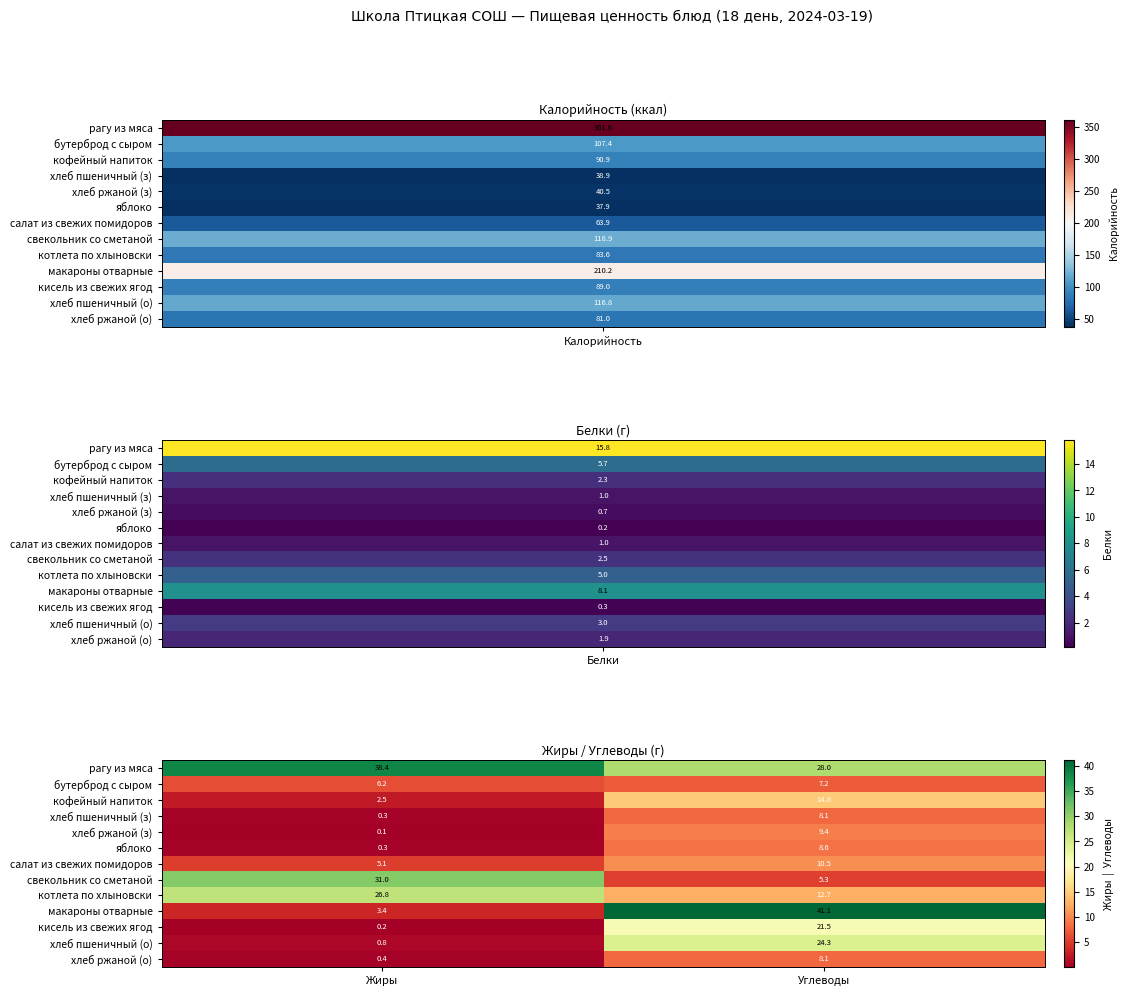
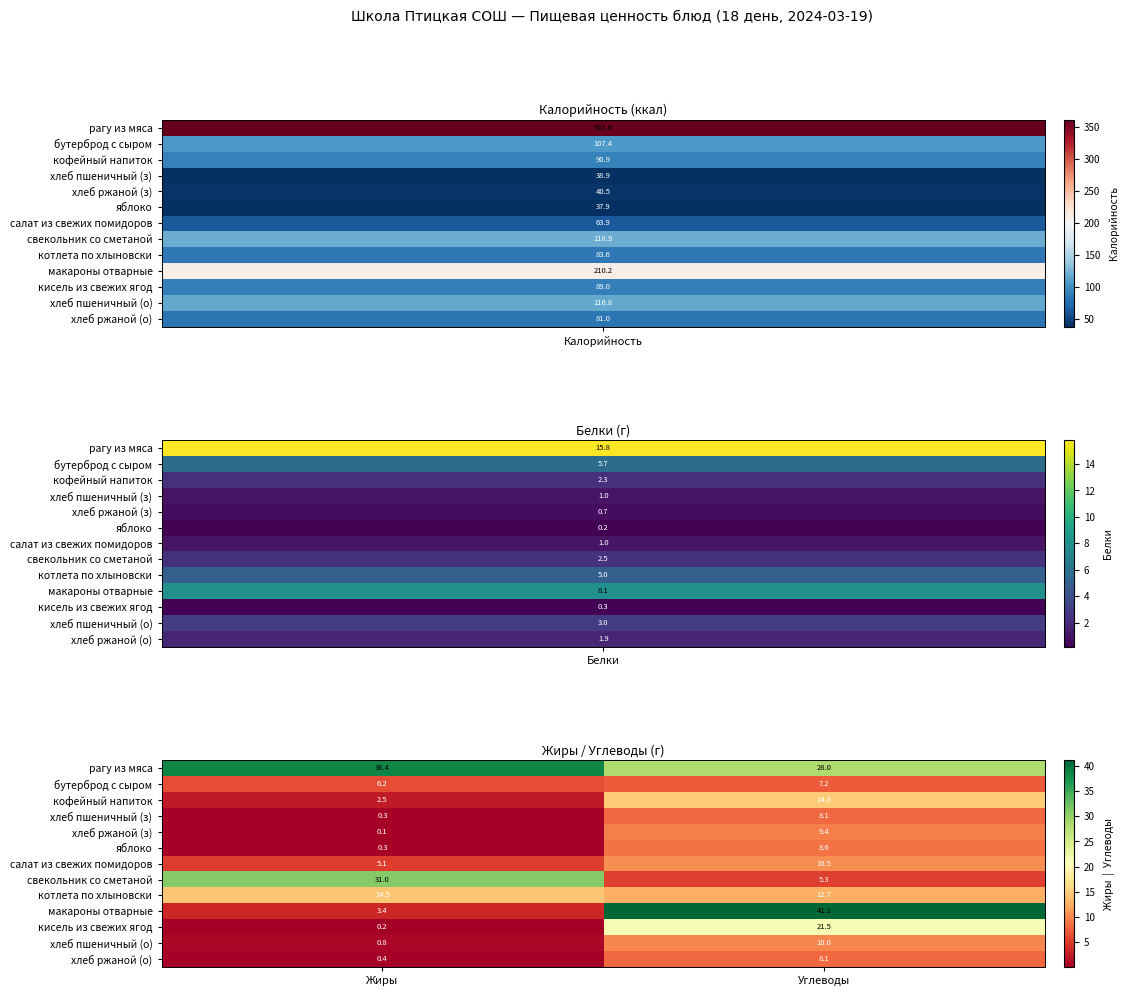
  {
    "Калорийность (ккал)": {
      "рагу из мяса": {
        "Калорийность": 361.6
      },
      "бутерброд с сыром": {
        "Калорийность": 107.4
      },
      "кофейный напиток": {
        "Калорийность": 90.9
      },
      "хлеб пшеничный (з)": {
        "Калорийность": 38.9
      },
      "хлеб ржаной (з)": {
        "Калорийность": 40.5
      },
      "яблоко": {
        "Калорийность": 37.9
      },
      "салат из свежих помидоров": {
        "Калорийность": 63.9
      },
      "свекольник со сметаной": {
        "Калорийность": 118.9
      },
      "котлета по хлыновски": {
        "Калорийность": 83.6
      },
      "макароны отварные": {
        "Калорийность": 210.2
      },
      "кисель из свежих ягод": {
        "Калорийность": 89.0
      },
      "хлеб пшеничный (о)": {
        "Калорийность": 116.8
      },
      "хлеб ржаной (о)": {
        "Калорийность": 81.0
      }
    },
    "Белки (г)": {
      "рагу из мяса": {
        "Белки": 15.8
      },
      "бутерброд с сыром": {
        "Белки": 5.7
      },
      "кофейный напиток": {
        "Белки": 2.3
      },
      "хлеб пшеничный (з)": {
        "Белки": 1.0
      },
      "хлеб ржаной (з)": {
        "Белки": 0.7
      },
      "яблоко": {
        "Белки": 0.2
      },
      "салат из свежих помидоров": {
        "Белки": 1.0
      },
      "свекольник со сметаной": {
        "Белки": 2.5
      },
      "котлета по хлыновски": {
        "Белки": 5.0
      },
      "макароны отварные": {
        "Белки": 8.1
      },
      "кисель из свежих ягод": {
        "Белки": 0.3
      },
      "хлеб пшеничный (о)": {
        "Белки": 3.0
      },
      "хлеб ржаной (о)": {
        "Белки": 1.9
      }
    },
    "Жиры / Углеводы (г)": {
      "рагу из мяса": {
        "Жиры": 38.4,
        "Углеводы": 28.0
      },
      "бутерброд с сыром": {
        "Жиры": 6.2,
        "Углеводы": 7.2
      },
      "кофейный напиток": {
        "Жиры": 2.5,
        "Углеводы": 14.8
      },
      "хлеб пшеничный (з)": {
        "Жиры": 0.3,
        "Углеводы": 8.1
      },
      "хлеб ржаной (з)": {
        "Жиры": 0.1,
        "Углеводы": 9.4
      },
      "яблоко": {
        "Жиры": 0.3,
        "Углеводы": 8.6
      },
      "салат из свежих помидоров": {
        "Жиры": 5.1,
        "Углеводы": 10.5
      },
      "свекольник со сметаной": {
        "Жиры": 31.0,
        "Углеводы": 5.3
      },
      "котлета по хлыновски": {
-       "Жиры": 26.8,
+       "Жиры": 14.5,
        "Углеводы": 12.7
      },
      "макароны отварные": {
        "Жиры": 3.4,
        "Углеводы": 41.1
      },
      "кисель из свежих ягод": {
        "Жиры": 0.2,
        "Углеводы": 21.5
      },
      "хлеб пшеничный (о)": {
        "Жиры": 0.8,
-       "Углеводы": 24.3
+       "Углеводы": 10.0
      },
      "хлеб ржаной (о)": {
        "Жиры": 0.4,
        "Углеводы": 8.1
      }
    }
  }
